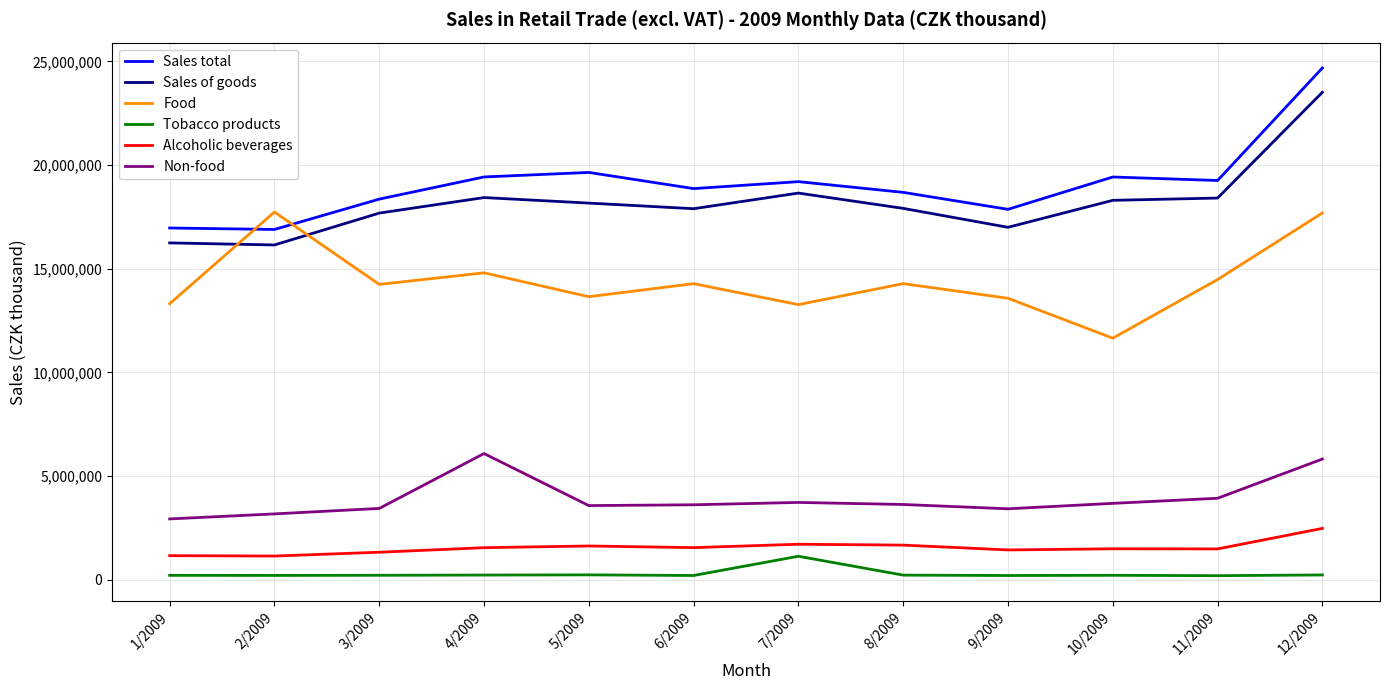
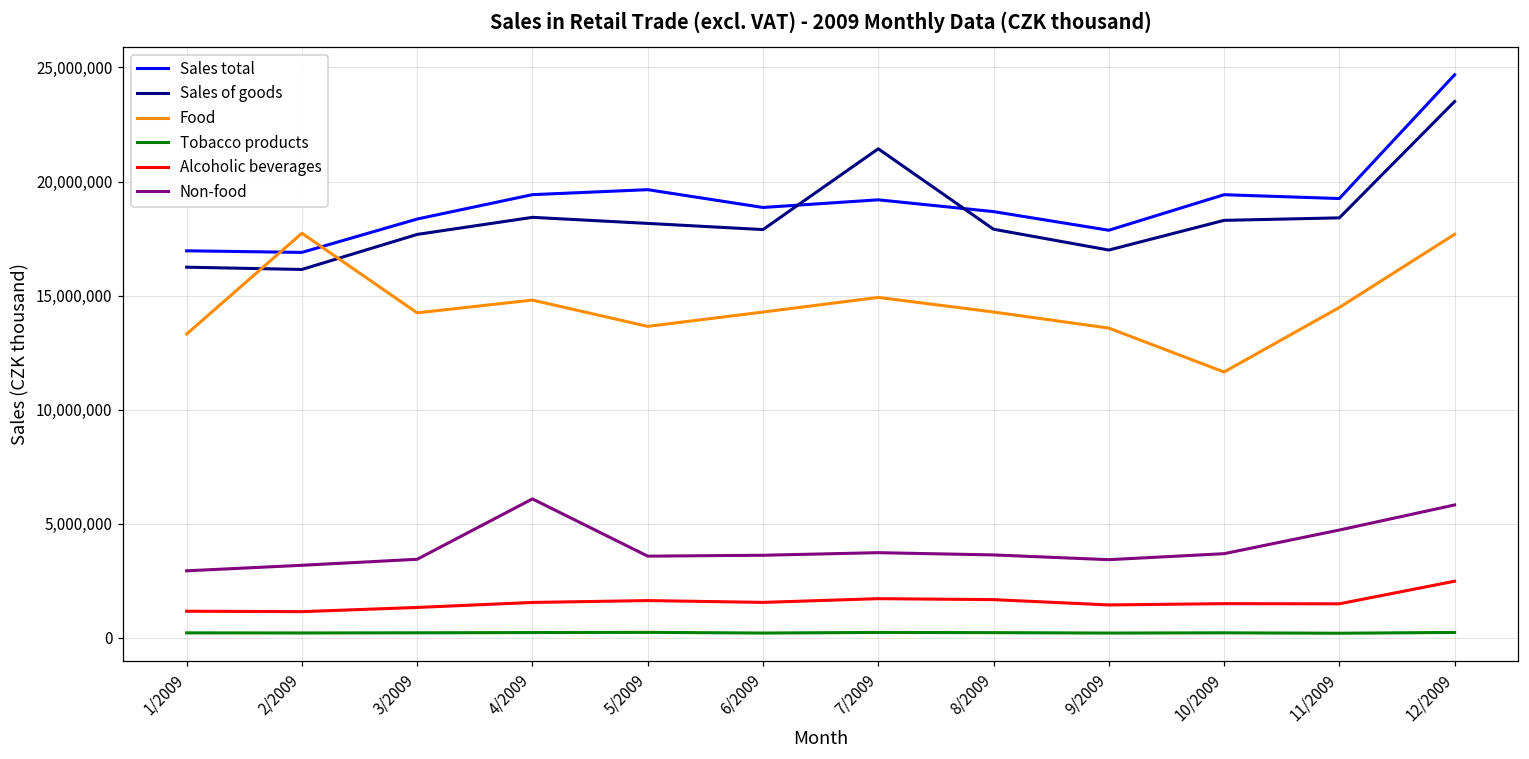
  {
    "Sales total": {
      "1/2009": "17,000,000",
      "2/2009": "16,900,000",
      "3/2009": "18,400,000",
      "4/2009": "19,400,000",
      "5/2009": "19,600,000",
      "6/2009": "18,900,000",
      "7/2009": "19,200,000",
      "8/2009": "18,700,000",
      "9/2009": "17,900,000",
      "10/2009": "19,400,000",
      "11/2009": "19,300,000",
      "12/2009": "24,700,000"
    },
    "Sales of goods": {
      "1/2009": "16,200,000",
      "2/2009": "16,100,000",
      "3/2009": "17,700,000",
      "4/2009": "18,400,000",
      "5/2009": "18,200,000",
      "6/2009": "17,900,000",
-     "7/2009": "18,600,000",
+     "7/2009": "21,400,000",
      "8/2009": "17,900,000",
      "9/2009": "17,000,000",
      "10/2009": "18,300,000",
      "11/2009": "18,400,000",
      "12/2009": "23,500,000"
    },
    "Food": {
      "1/2009": "13,300,000",
      "2/2009": "17,700,000",
      "3/2009": "14,200,000",
      "4/2009": "14,800,000",
      "5/2009": "13,700,000",
      "6/2009": "14,300,000",
-     "7/2009": "13,300,000",
+     "7/2009": "14,900,000",
      "8/2009": "14,300,000",
      "9/2009": "13,600,000",
      "10/2009": "11,600,000",
      "11/2009": "14,500,000",
      "12/2009": "17,700,000"
    },
    "Tobacco products": {
      "1/2009": "200,000",
      "2/2009": "200,000",
      "3/2009": "200,000",
      "4/2009": "200,000",
      "5/2009": "200,000",
      "6/2009": "200,000",
-     "7/2009": "1,100,000",
+     "7/2009": "200,000",
      "8/2009": "200,000",
      "9/2009": "200,000",
      "10/2009": "200,000",
      "11/2009": "200,000",
      "12/2009": "200,000"
    },
    "Alcoholic beverages": {
      "1/2009": "1,200,000",
      "2/2009": "1,100,000",
      "3/2009": "1,300,000",
      "4/2009": "1,500,000",
      "5/2009": "1,600,000",
      "6/2009": "1,500,000",
      "7/2009": "1,700,000",
      "8/2009": "1,700,000",
      "9/2009": "1,400,000",
      "10/2009": "1,500,000",
      "11/2009": "1,500,000",
      "12/2009": "2,500,000"
    },
    "Non-food": {
      "1/2009": "2,900,000",
      "2/2009": "3,200,000",
      "3/2009": "3,400,000",
      "4/2009": "6,100,000",
      "5/2009": "3,600,000",
      "6/2009": "3,600,000",
      "7/2009": "3,700,000",
      "8/2009": "3,600,000",
      "9/2009": "3,400,000",
      "10/2009": "3,700,000",
-     "11/2009": "3,900,000",
+     "11/2009": "4,700,000",
      "12/2009": "5,800,000"
    }
  }
